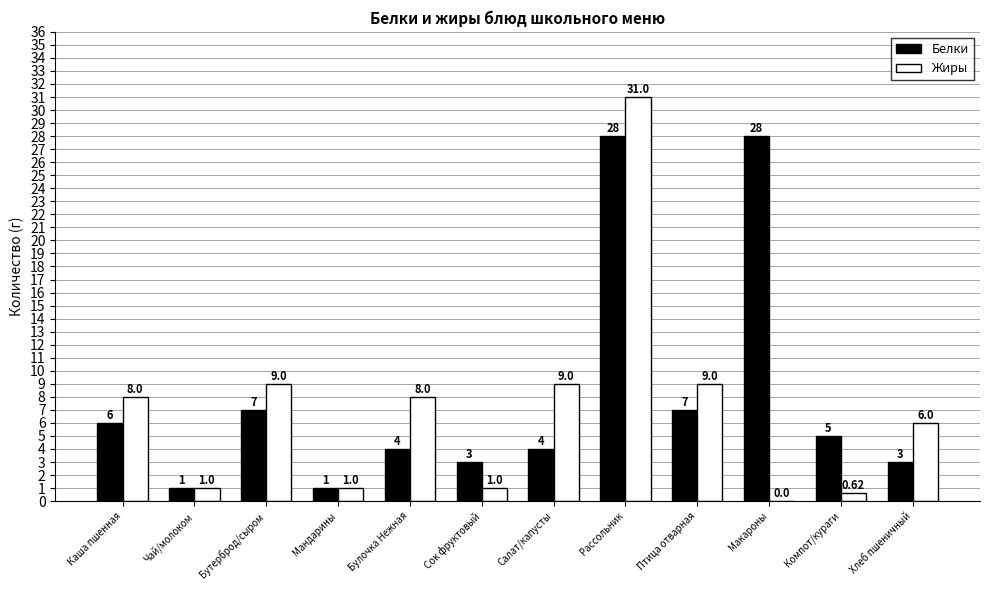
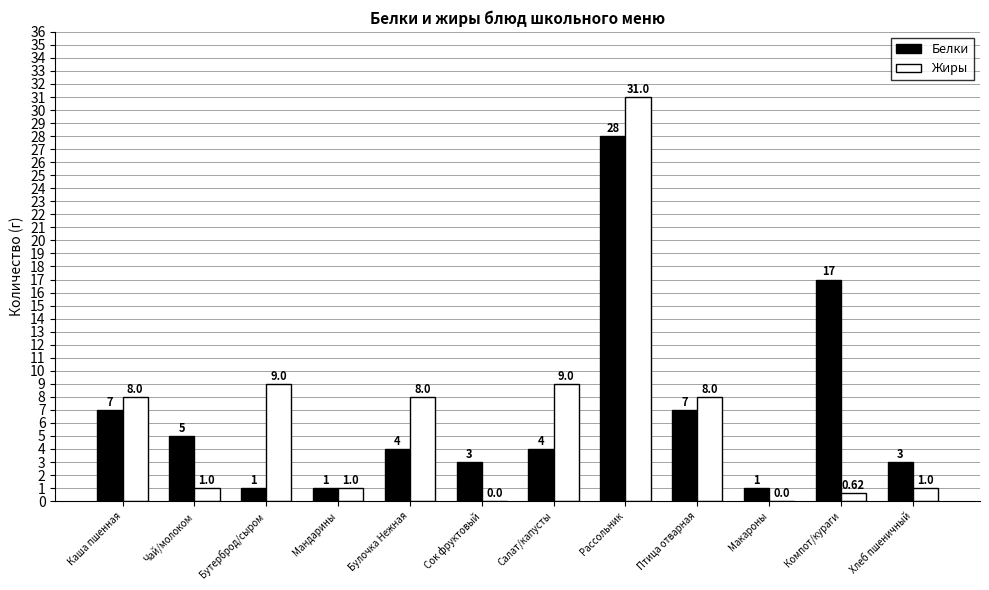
  {
    "Белки": {
-     "Каша пшенная": 6,
-     "Чай/молоком": 1,
-     "Бутерброд/сыром": 7,
+     "Каша пшенная": 7,
+     "Чай/молоком": 5,
+     "Бутерброд/сыром": 1,
      "Мандарины": 1,
      "Булочка Нежная": 4,
      "Сок фруктовый": 3,
      "Салат/капусты": 4,
      "Рассольник": 28,
      "Птица отварная": 7,
-     "Макароны": 28,
-     "Компот/кураги": 5,
+     "Макароны": 1,
+     "Компот/кураги": 17,
      "Хлеб пшеничный": 3
    },
    "Жиры": {
      "Каша пшенная": 8.0,
      "Чай/молоком": 1.0,
      "Бутерброд/сыром": 9.0,
      "Мандарины": 1.0,
      "Булочка Нежная": 8.0,
-     "Сок фруктовый": 1.0,
+     "Сок фруктовый": 0.0,
      "Салат/капусты": 9.0,
      "Рассольник": 31.0,
-     "Птица отварная": 9.0,
+     "Птица отварная": 8.0,
      "Макароны": 0.0,
      "Компот/кураги": 0.62,
-     "Хлеб пшеничный": 6.0
+     "Хлеб пшеничный": 1.0
    }
  }
